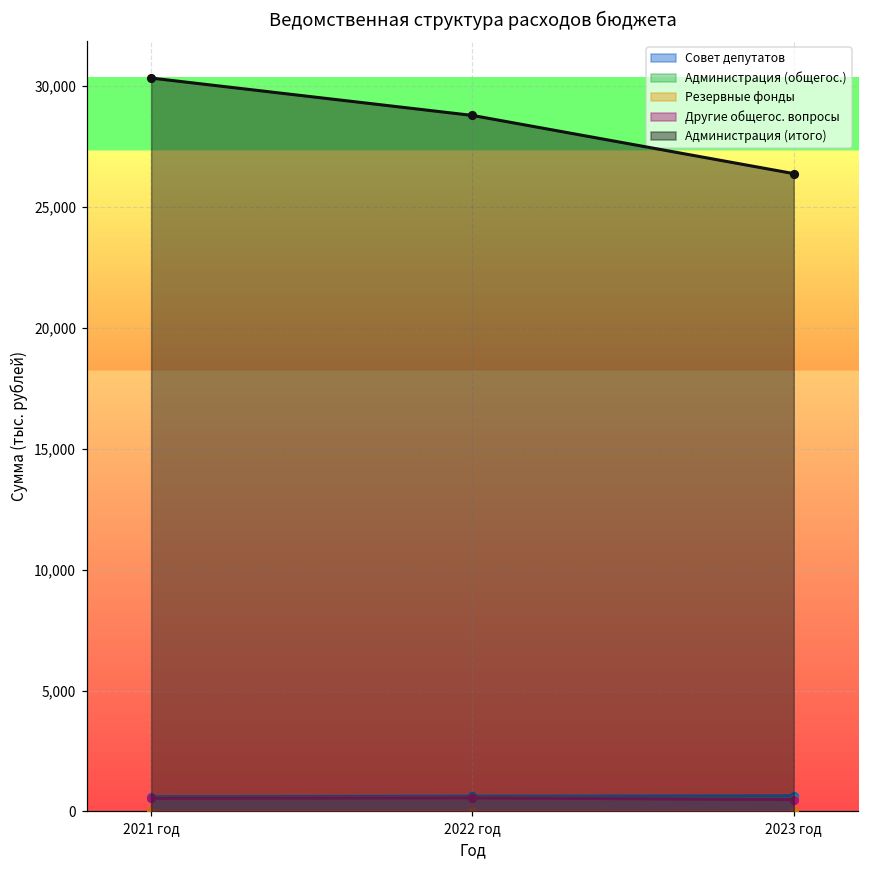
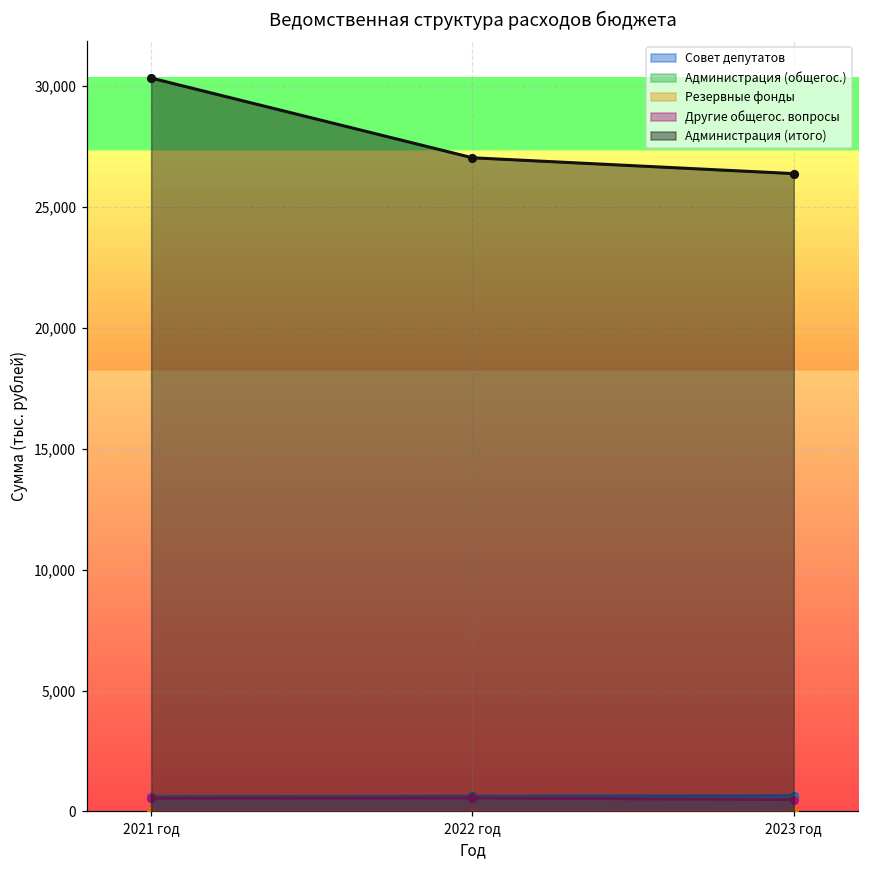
  {
    "Совет депутатов": {
      "2023 год": "700"
    },
    "Резервные фонды": {
      "2021 год": "0",
      "2022 год": "0",
      "2023 год": "0"
    },
    "Администрация (итого)": {
      "2021 год": "30,300",
-     "2022 год": "28,800",
+     "2022 год": "27,000",
      "2023 год": "26,400"
    }
  }
